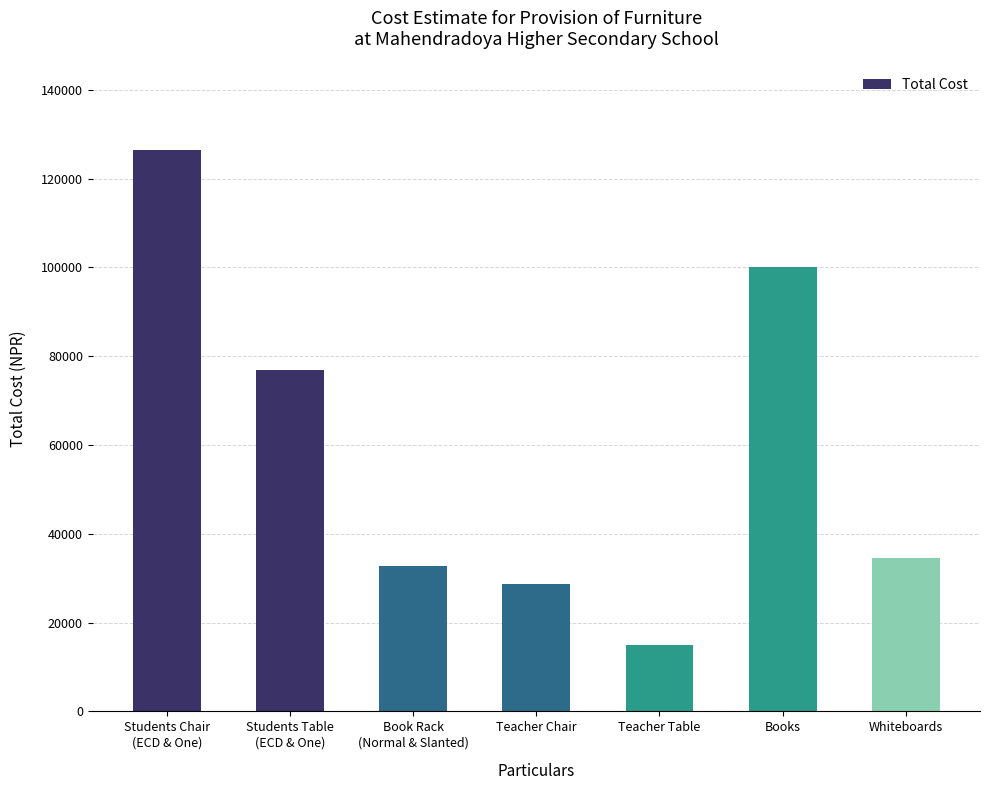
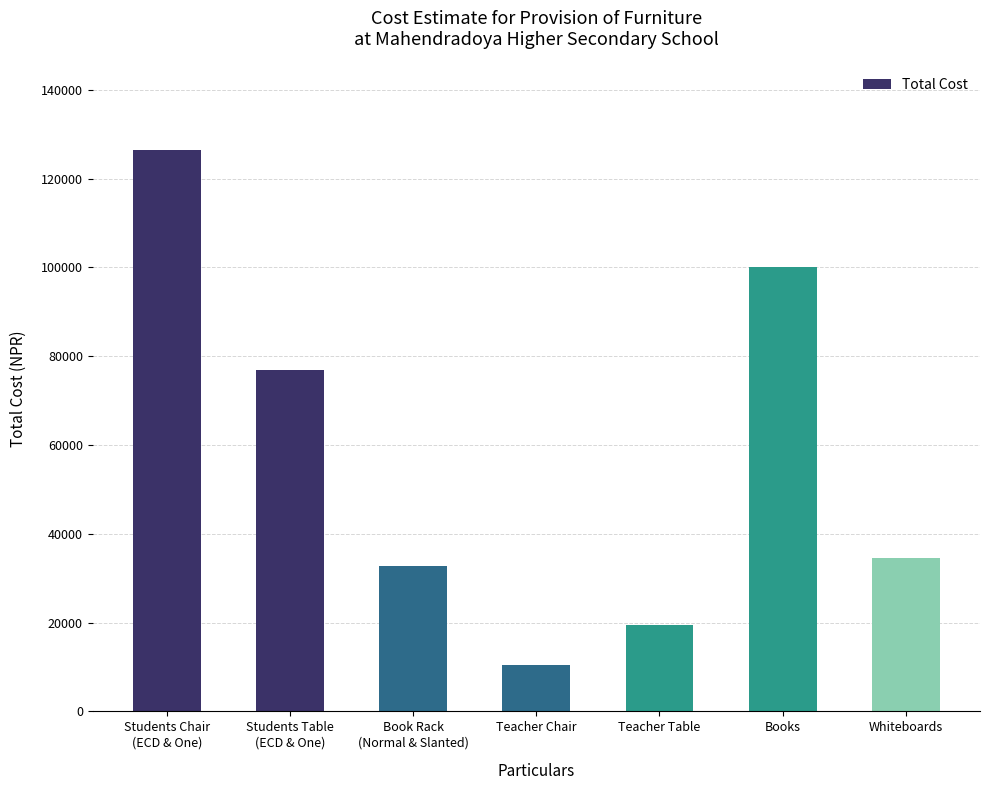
  {
    "Students Chair (ECD & One)": 127000,
    "Students Table (ECD & One)": 77000,
    "Book Rack (Normal & Slanted)": 33000,
-   "Teacher Chair": 29000,
-   "Teacher Table": 15000,
+   "Teacher Chair": 10000,
+   "Teacher Table": 20000,
    "Books": 100000,
    "Whiteboards": 34000
  }
